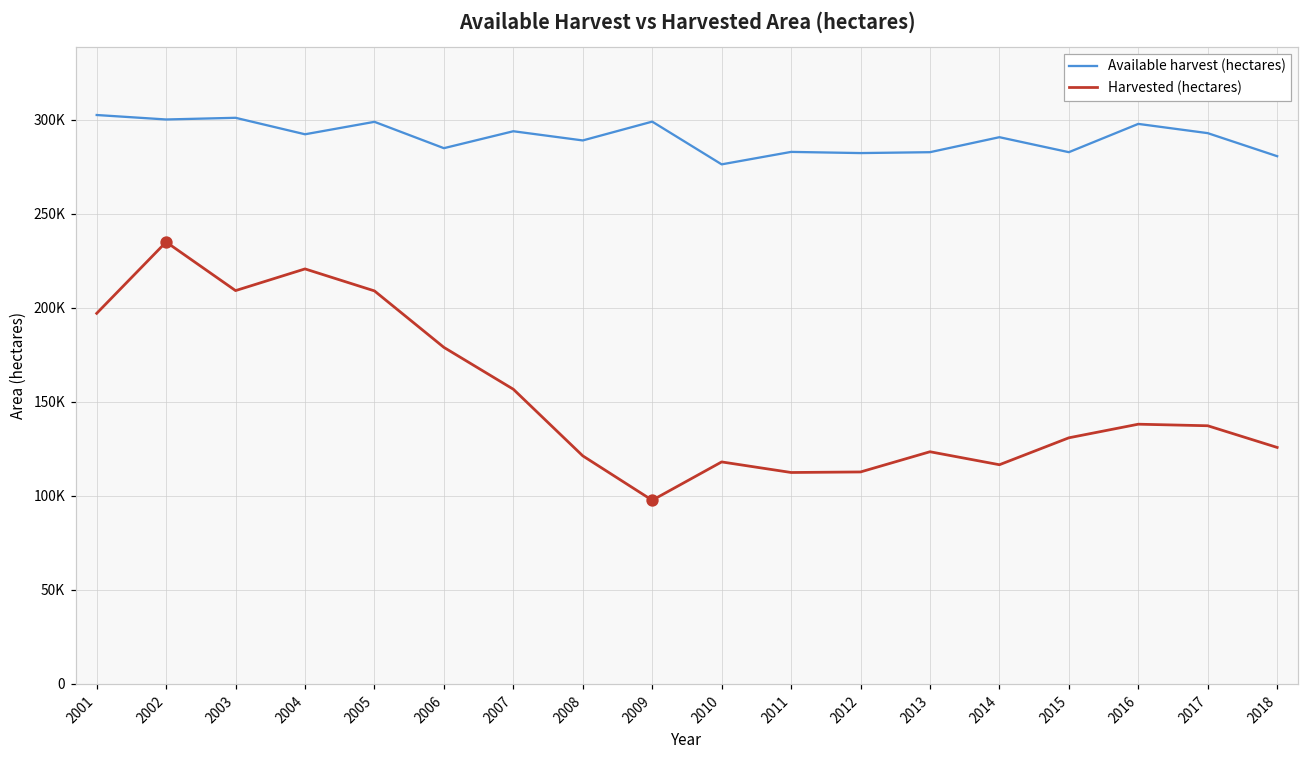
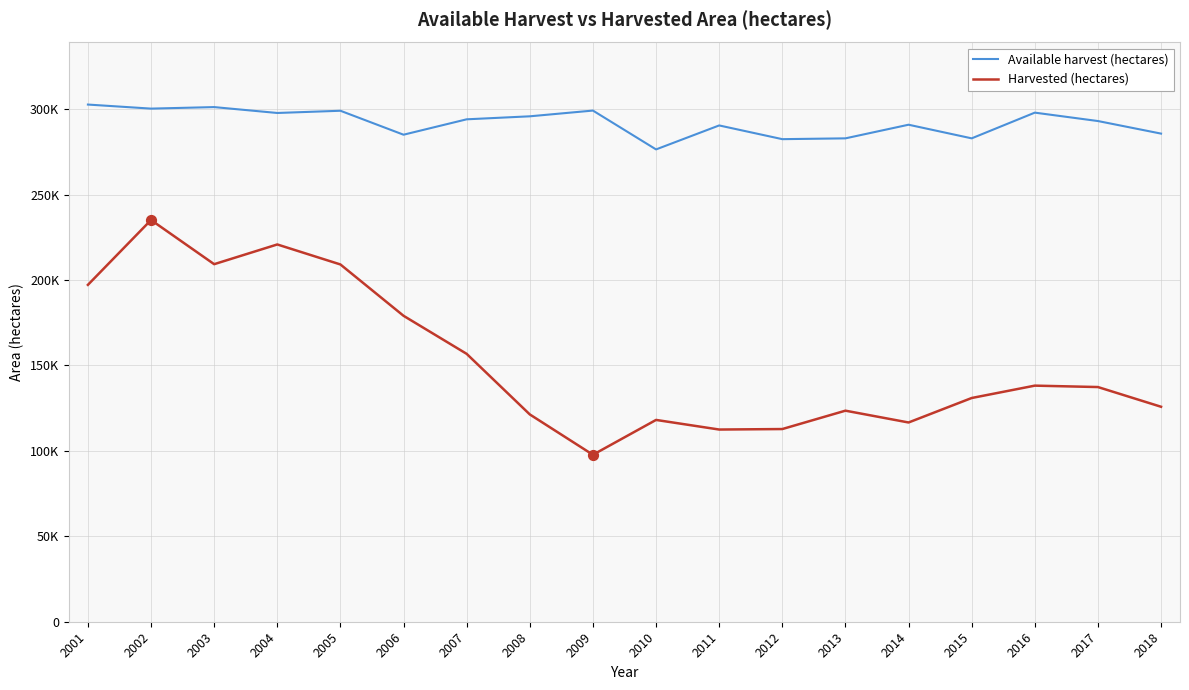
  {
    "Available harvest (hectares)": {
      "2001": 303000,
      "2002": 300000,
      "2003": 301000,
-     "2004": 292000,
+     "2004": 298000,
      "2005": 299000,
      "2006": 285000,
      "2007": 294000,
-     "2008": 289000,
+     "2008": 296000,
      "2009": 299000,
      "2010": 276000,
-     "2011": 283000,
+     "2011": 290000,
      "2012": 282000,
      "2013": 283000,
      "2014": 291000,
      "2015": 283000,
      "2016": 298000,
      "2017": 293000,
-     "2018": 281000
+     "2018": 286000
    }
  }
